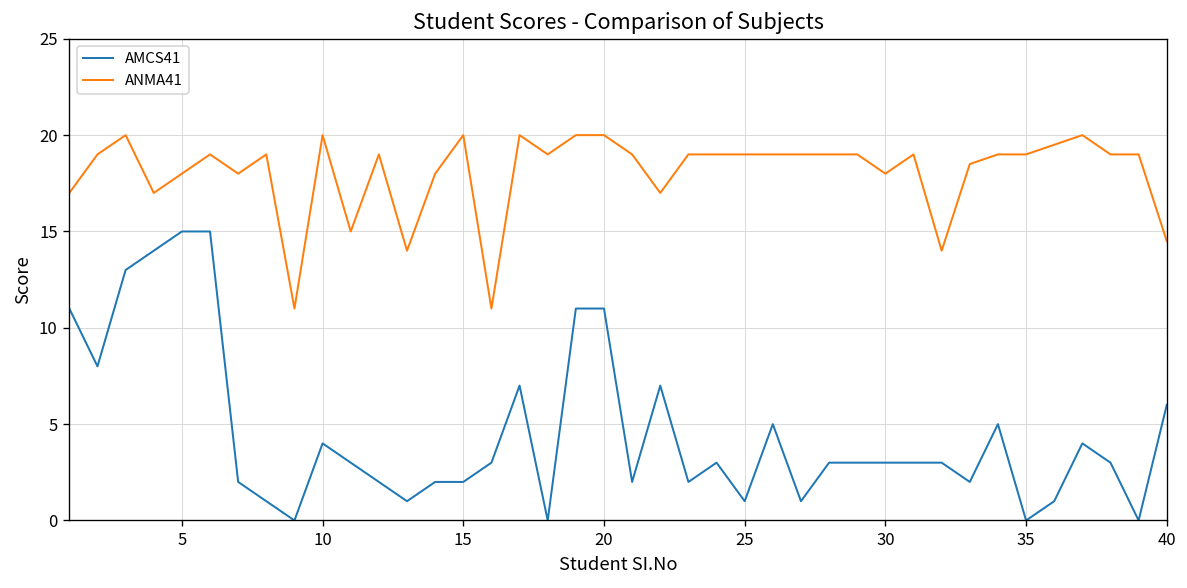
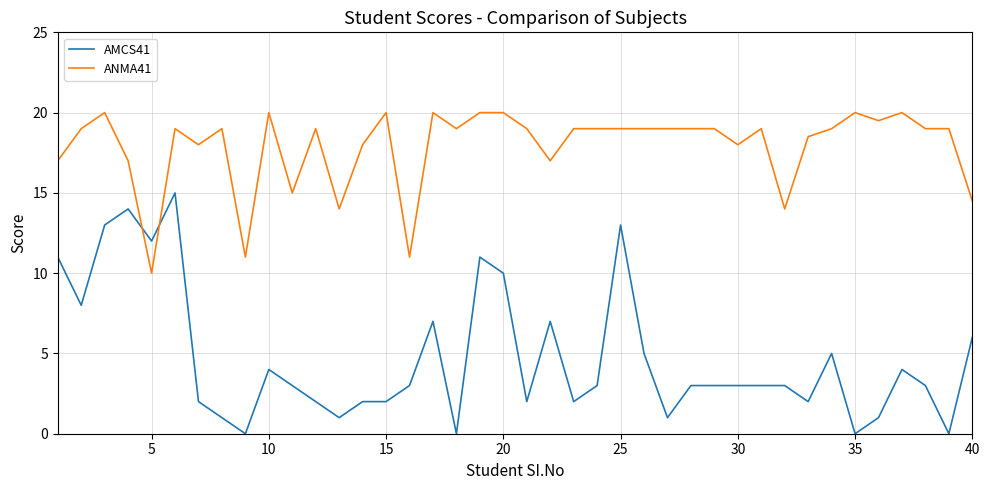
  {
    "AMCS41": {
-     "5": 15,
+     "5": 12,
      "10": 4,
      "15": 2,
-     "20": 11,
-     "25": 1,
+     "20": 10,
+     "25": 13,
      "30": 3,
      "35": 0,
      "40": 6
    },
    "ANMA41": {
-     "5": 18,
+     "5": 10,
      "10": 20,
      "15": 20,
      "20": 20,
      "25": 19,
      "30": 18,
-     "35": 19,
+     "35": 20,
      "40": 14.5
    }
  }
